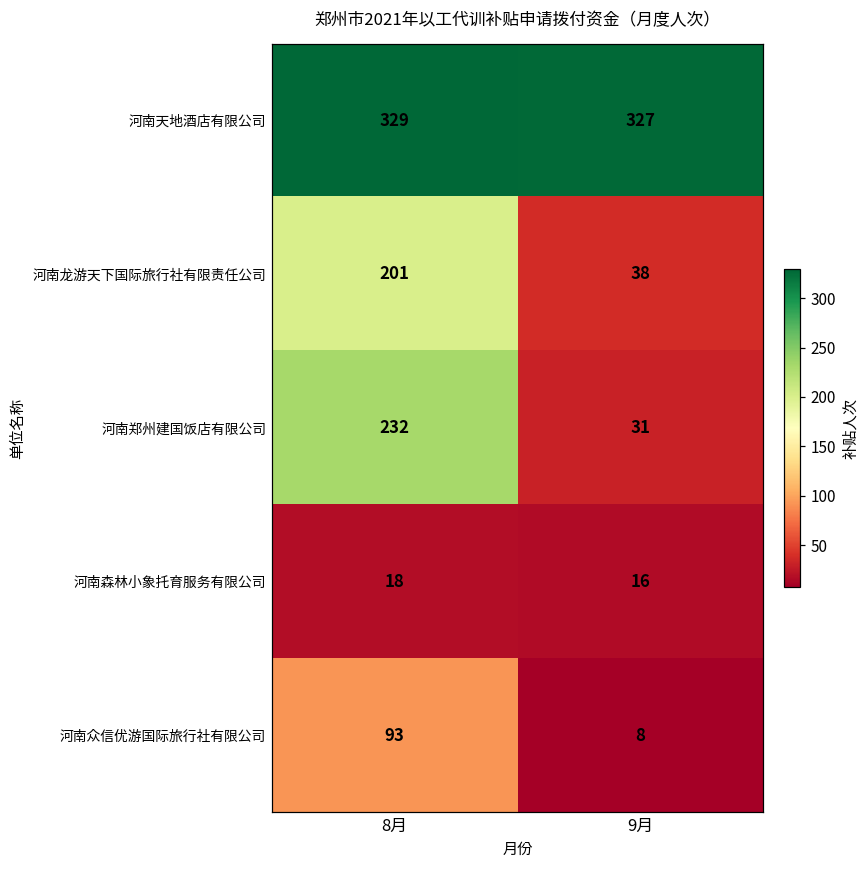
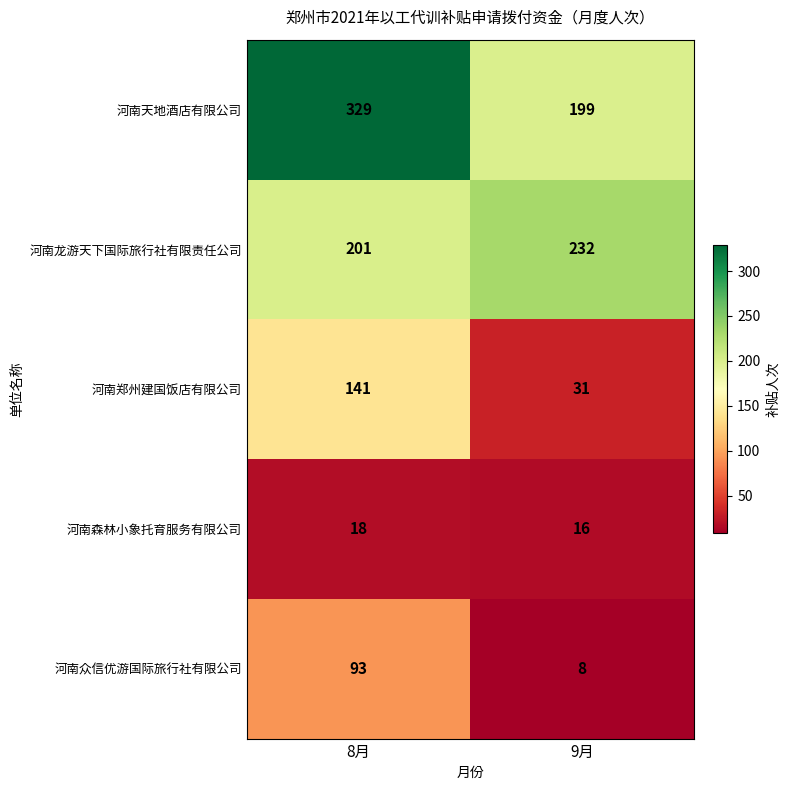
  {
    "河南天地酒店有限公司": {
      "8月": 329,
-     "9月": 327
+     "9月": 199
    },
    "河南龙游天下国际旅行社有限责任公司": {
      "8月": 201,
-     "9月": 38
+     "9月": 232
    },
    "河南郑州建国饭店有限公司": {
-     "8月": 232,
+     "8月": 141,
      "9月": 31
    },
    "河南森林小象托育服务有限公司": {
      "8月": 18,
      "9月": 16
    },
    "河南众信优游国际旅行社有限公司": {
      "8月": 93,
      "9月": 8
    }
  }
